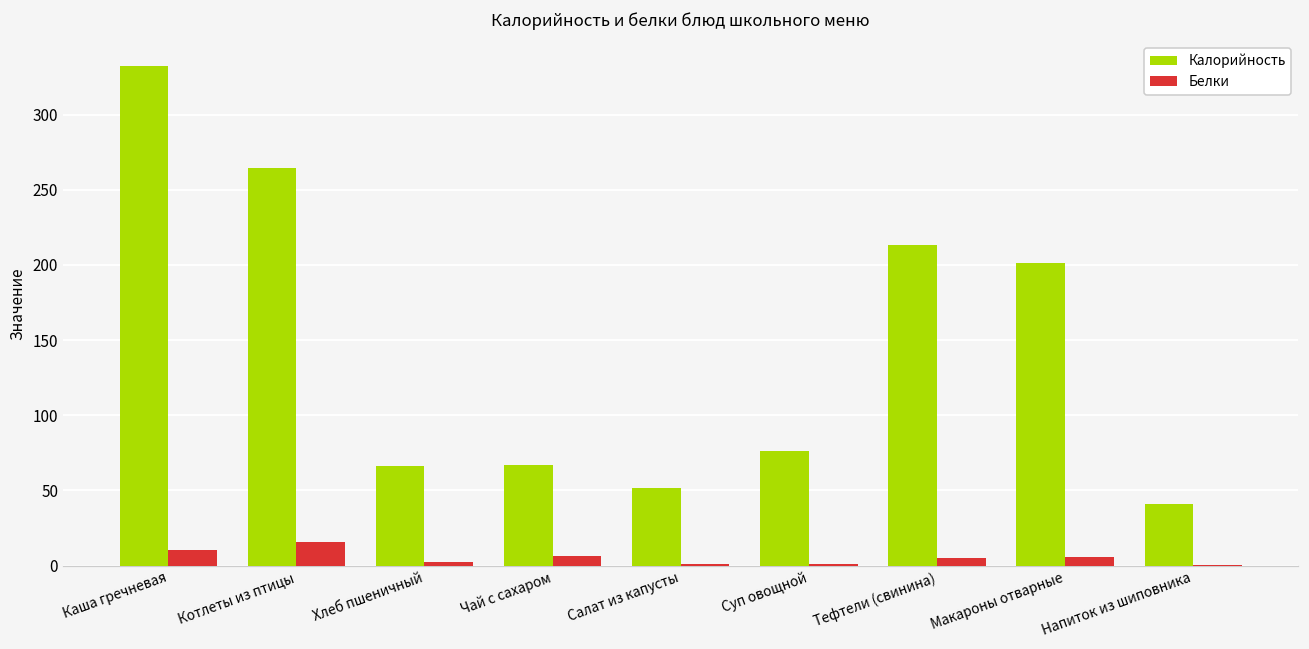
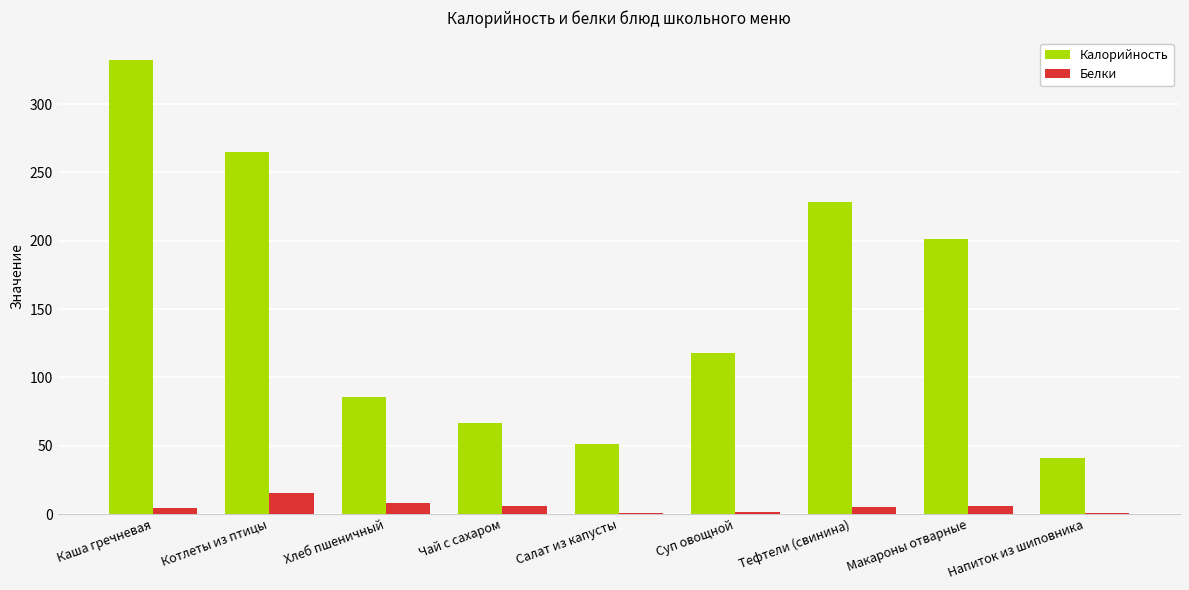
  {
    "Калорийность": {
      "Каша гречневая": 332,
      "Котлеты из птицы": 265,
-     "Хлеб пшеничный": 66,
+     "Хлеб пшеничный": 86,
      "Чай с сахаром": 67,
      "Салат из капусты": 51,
-     "Суп овощной": 76,
-     "Тефтели (свинина)": 213,
+     "Суп овощной": 118,
+     "Тефтели (свинина)": 228,
      "Макароны отварные": 201,
      "Напиток из шиповника": 41
    },
    "Белки": {
-     "Каша гречневая": 10,
+     "Каша гречневая": 4,
      "Котлеты из птицы": 16,
-     "Хлеб пшеничный": 2,
+     "Хлеб пшеничный": 8,
      "Чай с сахаром": 6,
      "Тефтели (свинина)": 5,
      "Макароны отварные": 6
    }
  }
